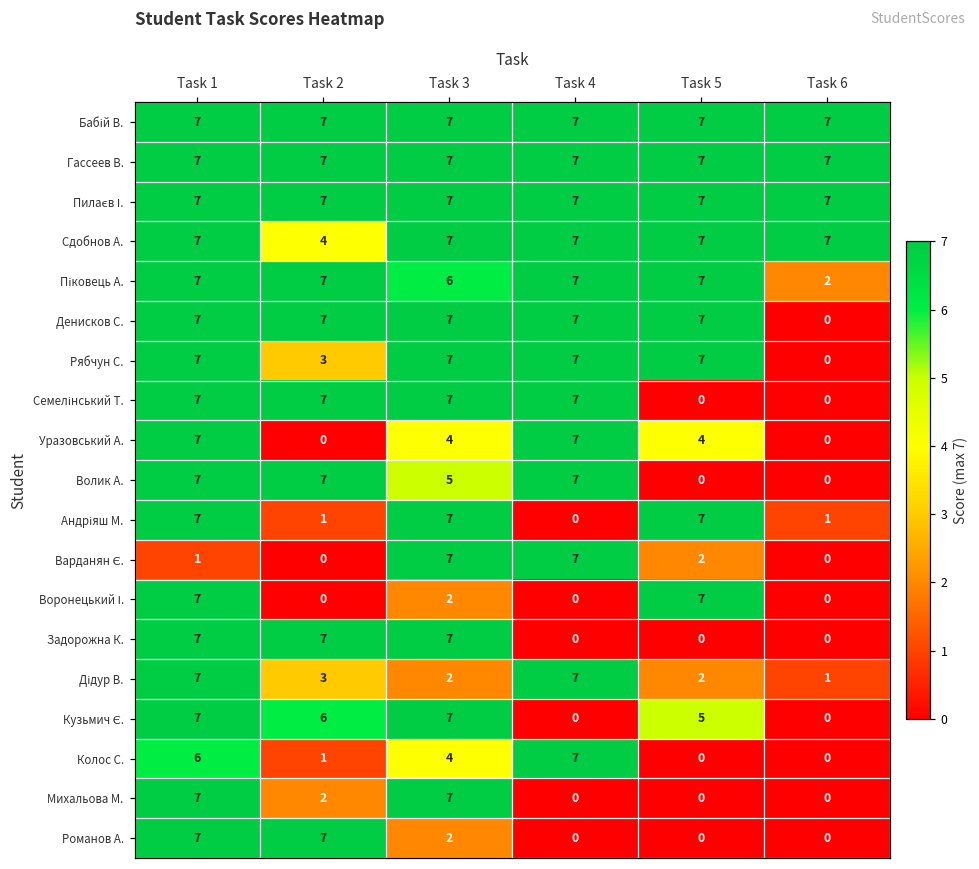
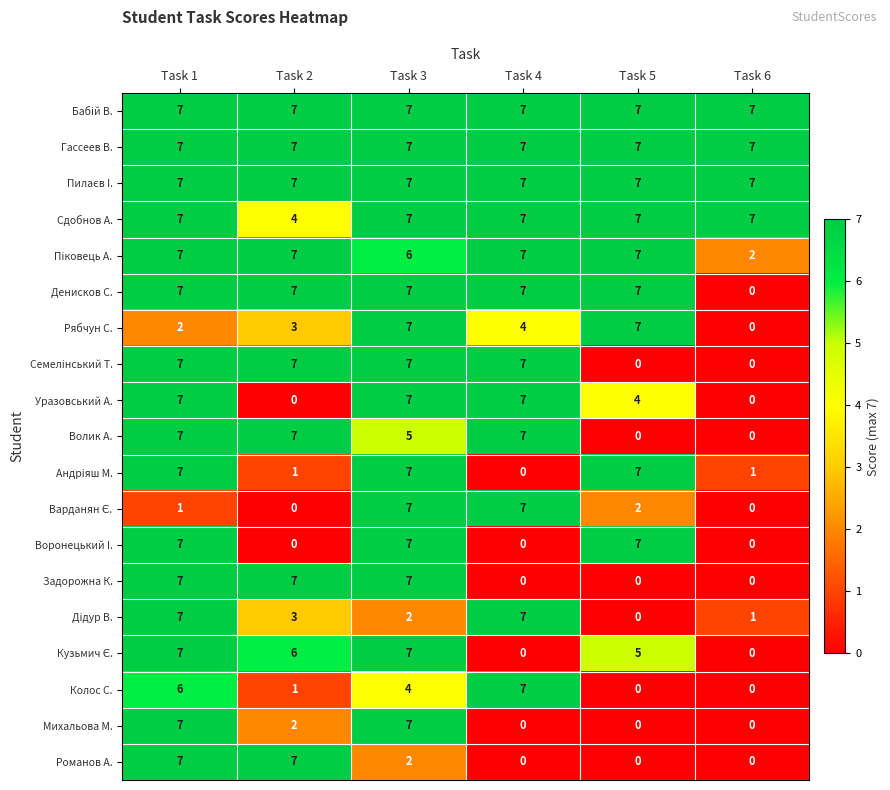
  {
    "Бабій В.": {
      "Task 1": 7,
      "Task 2": 7,
      "Task 3": 7,
      "Task 4": 7,
      "Task 5": 7,
      "Task 6": 7
    },
    "Гассеев В.": {
      "Task 1": 7,
      "Task 2": 7,
      "Task 3": 7,
      "Task 4": 7,
      "Task 5": 7,
      "Task 6": 7
    },
    "Пилаєв І.": {
      "Task 1": 7,
      "Task 2": 7,
      "Task 3": 7,
      "Task 4": 7,
      "Task 5": 7,
      "Task 6": 7
    },
    "Сдобнов А.": {
      "Task 1": 7,
      "Task 2": 4,
      "Task 3": 7,
      "Task 4": 7,
      "Task 5": 7,
      "Task 6": 7
    },
    "Піковець А.": {
      "Task 1": 7,
      "Task 2": 7,
      "Task 3": 6,
      "Task 4": 7,
      "Task 5": 7,
      "Task 6": 2
    },
    "Денисков С.": {
      "Task 1": 7,
      "Task 2": 7,
      "Task 3": 7,
      "Task 4": 7,
      "Task 5": 7,
      "Task 6": 0
    },
    "Рябчун С.": {
-     "Task 1": 7,
+     "Task 1": 2,
      "Task 2": 3,
      "Task 3": 7,
-     "Task 4": 7,
+     "Task 4": 4,
      "Task 5": 7,
      "Task 6": 0
    },
    "Семелінський Т.": {
      "Task 1": 7,
      "Task 2": 7,
      "Task 3": 7,
      "Task 4": 7,
      "Task 5": 0,
      "Task 6": 0
    },
    "Уразовський А.": {
      "Task 1": 7,
      "Task 2": 0,
-     "Task 3": 4,
+     "Task 3": 7,
      "Task 4": 7,
      "Task 5": 4,
      "Task 6": 0
    },
    "Волик А.": {
      "Task 1": 7,
      "Task 2": 7,
      "Task 3": 5,
      "Task 4": 7,
      "Task 5": 0,
      "Task 6": 0
    },
    "Андріяш М.": {
      "Task 1": 7,
      "Task 2": 1,
      "Task 3": 7,
      "Task 4": 0,
      "Task 5": 7,
      "Task 6": 1
    },
    "Варданян Є.": {
      "Task 1": 1,
      "Task 2": 0,
      "Task 3": 7,
      "Task 4": 7,
      "Task 5": 2,
      "Task 6": 0
    },
    "Воронецький І.": {
      "Task 1": 7,
      "Task 2": 0,
-     "Task 3": 2,
+     "Task 3": 7,
      "Task 4": 0,
      "Task 5": 7,
      "Task 6": 0
    },
    "Задорожна К.": {
      "Task 1": 7,
      "Task 2": 7,
      "Task 3": 7,
      "Task 4": 0,
      "Task 5": 0,
      "Task 6": 0
    },
    "Дідур В.": {
      "Task 1": 7,
      "Task 2": 3,
      "Task 3": 2,
      "Task 4": 7,
-     "Task 5": 2,
+     "Task 5": 0,
      "Task 6": 1
    },
    "Кузьмич Є.": {
      "Task 1": 7,
      "Task 2": 6,
      "Task 3": 7,
      "Task 4": 0,
      "Task 5": 5,
      "Task 6": 0
    },
    "Колос С.": {
      "Task 1": 6,
      "Task 2": 1,
      "Task 3": 4,
      "Task 4": 7,
      "Task 5": 0,
      "Task 6": 0
    },
    "Михальова М.": {
      "Task 1": 7,
      "Task 2": 2,
      "Task 3": 7,
      "Task 4": 0,
      "Task 5": 0,
      "Task 6": 0
    },
    "Романов А.": {
      "Task 1": 7,
      "Task 2": 7,
      "Task 3": 2,
      "Task 4": 0,
      "Task 5": 0,
      "Task 6": 0
    }
  }
